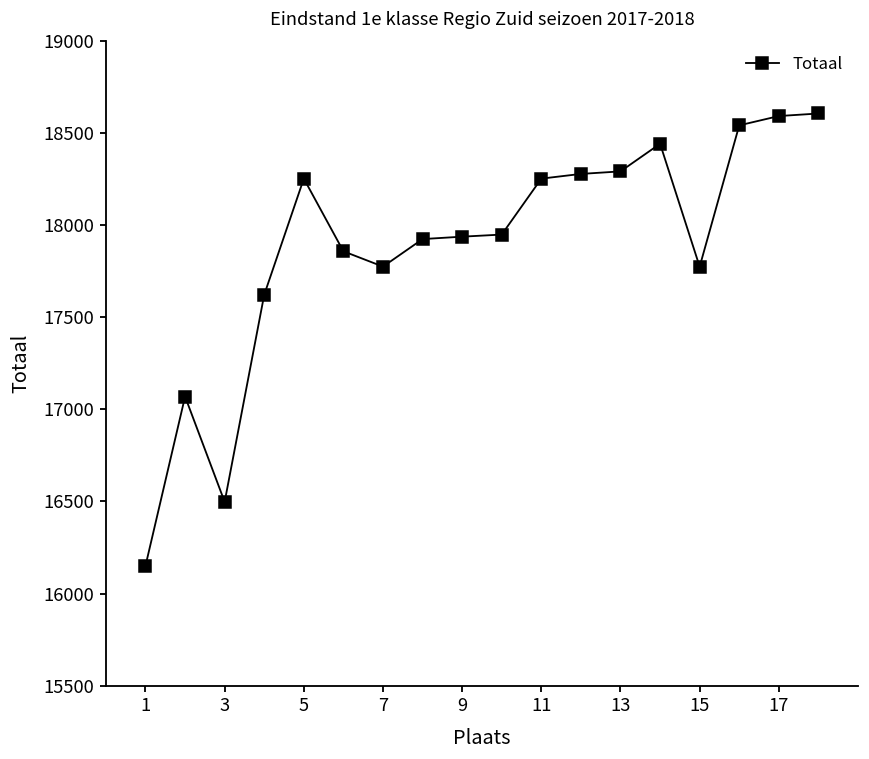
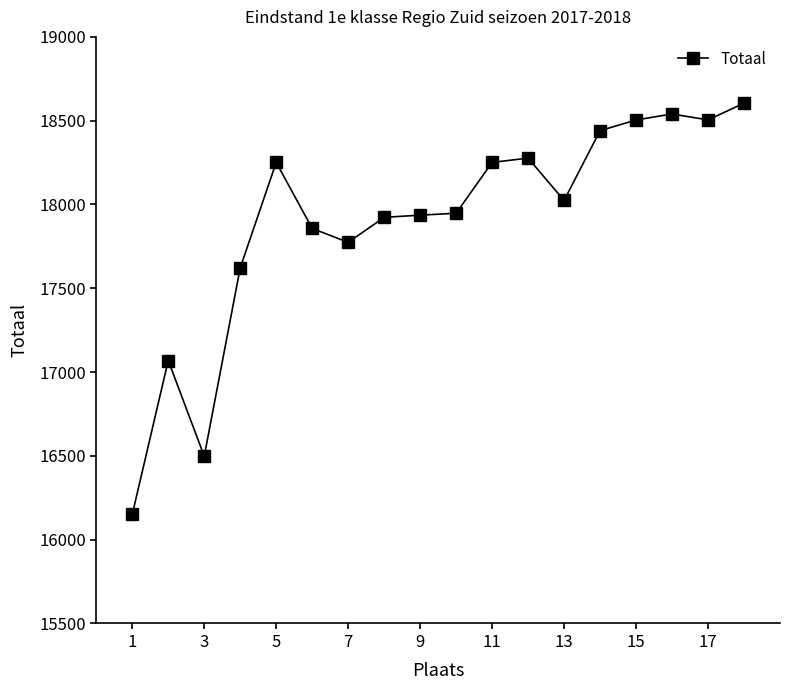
  {
    "1": 16150,
    "3": 16500,
    "5": 18250,
    "7": 17770,
    "9": 17940,
    "11": 18250,
-   "13": 18290,
-   "15": 17770,
-   "17": 18590
+   "13": 18020,
+   "15": 18500,
+   "17": 18500
  }
